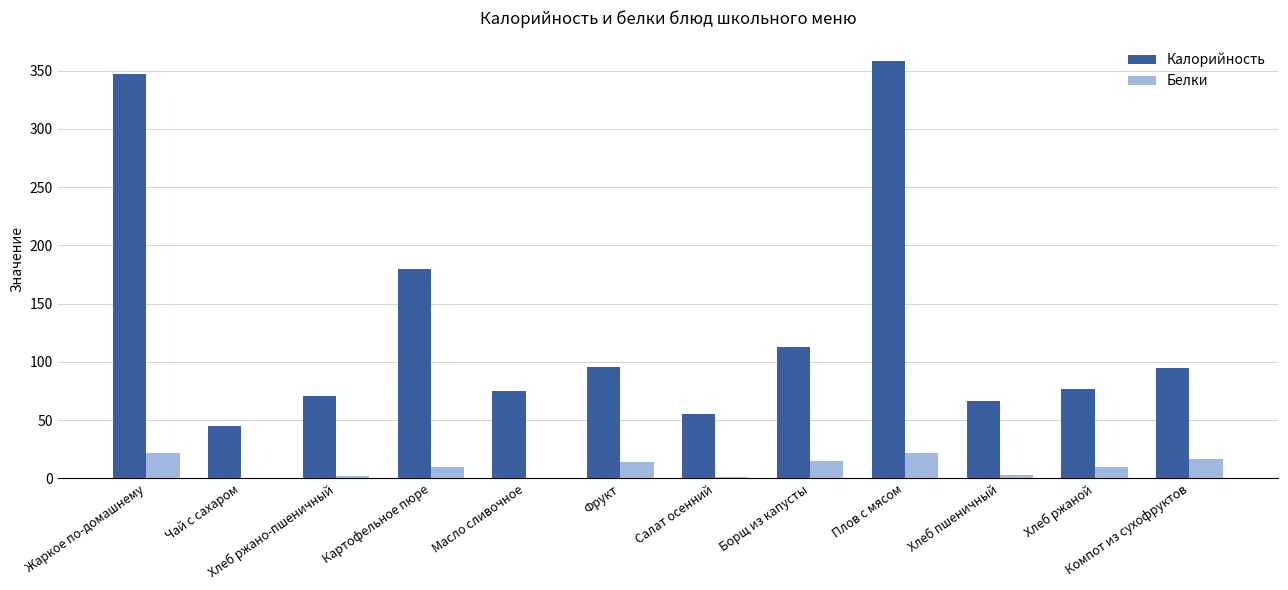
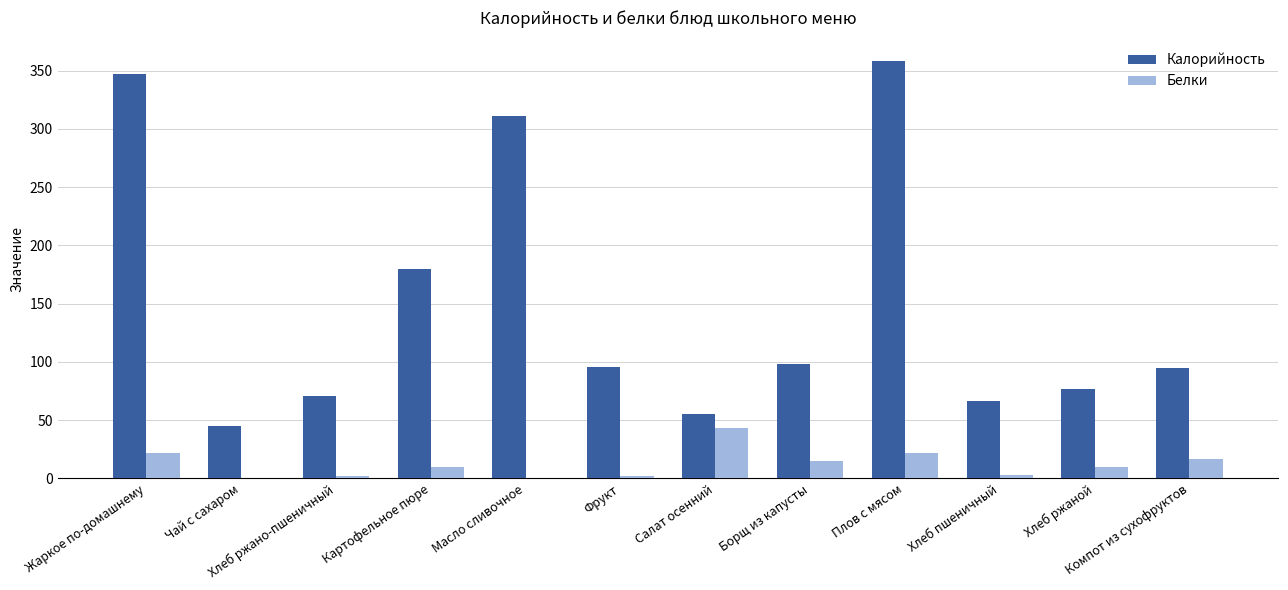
  {
    "Калорийность": {
      "Жаркое по-домашнему": 347,
      "Чай с сахаром": 45,
      "Хлеб ржано-пшеничный": 71,
      "Картофельное пюре": 180,
-     "Масло сливочное": 75,
+     "Масло сливочное": 311,
      "Фрукт": 96,
      "Салат осенний": 55,
-     "Борщ из капусты": 113,
+     "Борщ из капусты": 98,
      "Плов с мясом": 358,
      "Хлеб пшеничный": 66,
      "Хлеб ржаной": 77,
      "Компот из сухофруктов": 95
    },
    "Белки": {
      "Жаркое по-домашнему": 22,
      "Чай с сахаром": 0,
      "Картофельное пюре": 10,
      "Масло сливочное": 0,
-     "Фрукт": 14,
-     "Салат осенний": 1,
+     "Фрукт": 2,
+     "Салат осенний": 43,
      "Борщ из капусты": 15,
      "Плов с мясом": 22,
      "Хлеб пшеничный": 3,
      "Хлеб ржаной": 10,
      "Компот из сухофруктов": 17
    }
  }
